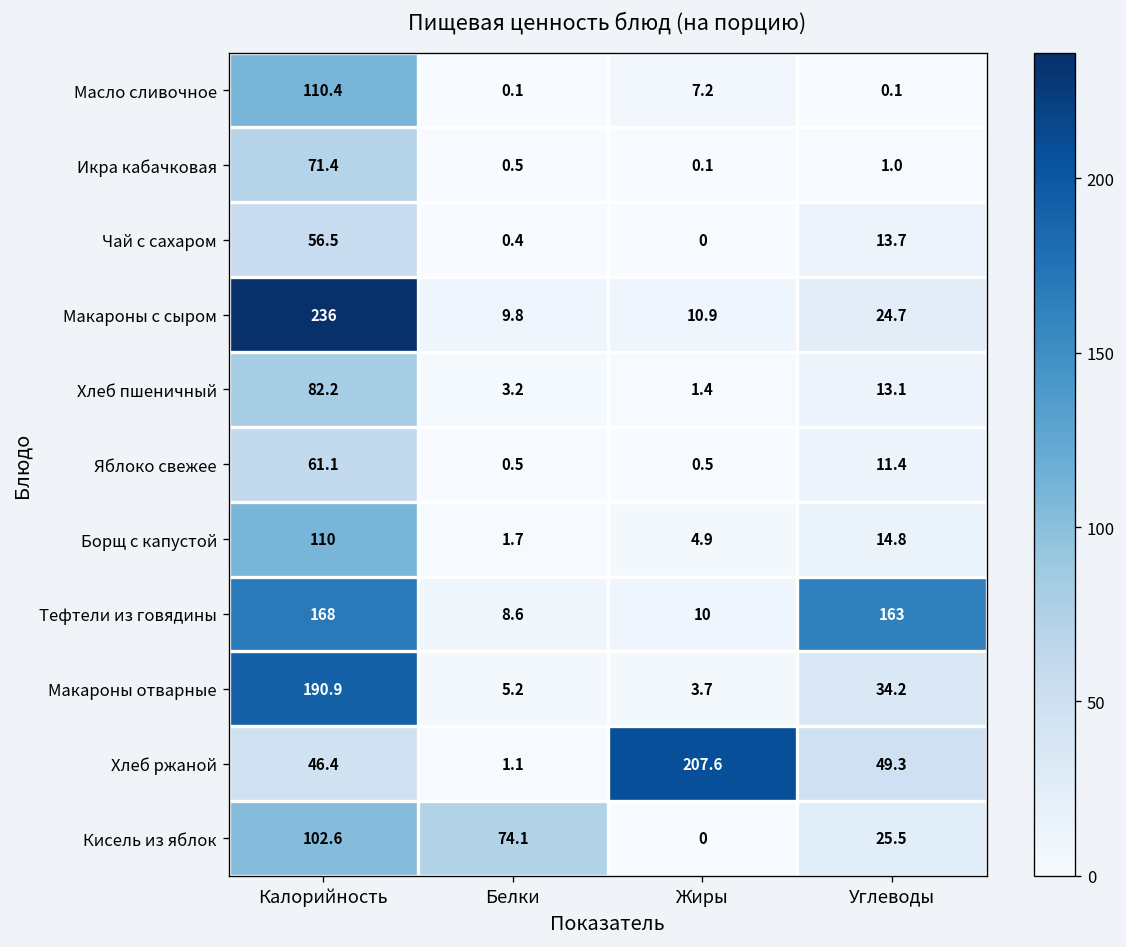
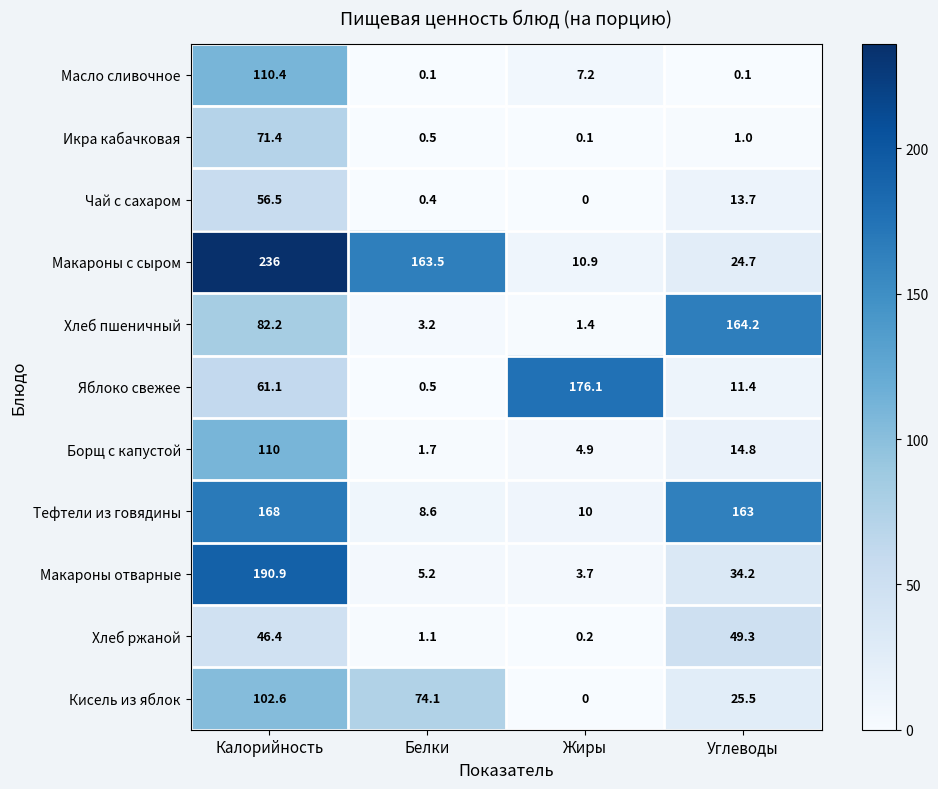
  {
    "Масло сливочное": {
      "Калорийность": 110.4,
      "Белки": 0.1,
      "Жиры": 7.2,
      "Углеводы": 0.1
    },
    "Икра кабачковая": {
      "Калорийность": 71.4,
      "Белки": 0.5,
      "Жиры": 0.1,
      "Углеводы": 1.0
    },
    "Чай с сахаром": {
      "Калорийность": 56.5,
      "Белки": 0.4,
      "Жиры": 0,
      "Углеводы": 13.7
    },
    "Макароны с сыром": {
      "Калорийность": 236,
-     "Белки": 9.8,
+     "Белки": 163.5,
      "Жиры": 10.9,
      "Углеводы": 24.7
    },
    "Хлеб пшеничный": {
      "Калорийность": 82.2,
      "Белки": 3.2,
      "Жиры": 1.4,
-     "Углеводы": 13.1
+     "Углеводы": 164.2
    },
    "Яблоко свежее": {
      "Калорийность": 61.1,
      "Белки": 0.5,
-     "Жиры": 0.5,
+     "Жиры": 176.1,
      "Углеводы": 11.4
    },
    "Борщ с капустой": {
      "Калорийность": 110,
      "Белки": 1.7,
      "Жиры": 4.9,
      "Углеводы": 14.8
    },
    "Тефтели из говядины": {
      "Калорийность": 168,
      "Белки": 8.6,
      "Жиры": 10,
      "Углеводы": 163
    },
    "Макароны отварные": {
      "Калорийность": 190.9,
      "Белки": 5.2,
      "Жиры": 3.7,
      "Углеводы": 34.2
    },
    "Хлеб ржаной": {
      "Калорийность": 46.4,
      "Белки": 1.1,
-     "Жиры": 207.6,
+     "Жиры": 0.2,
      "Углеводы": 49.3
    },
    "Кисель из яблок": {
      "Калорийность": 102.6,
      "Белки": 74.1,
      "Жиры": 0,
      "Углеводы": 25.5
    }
  }
